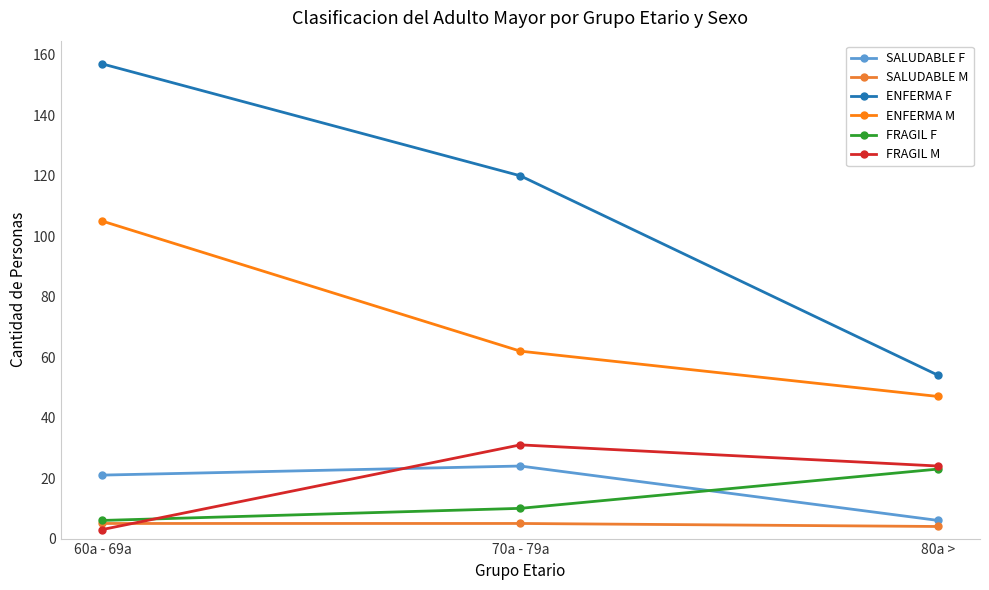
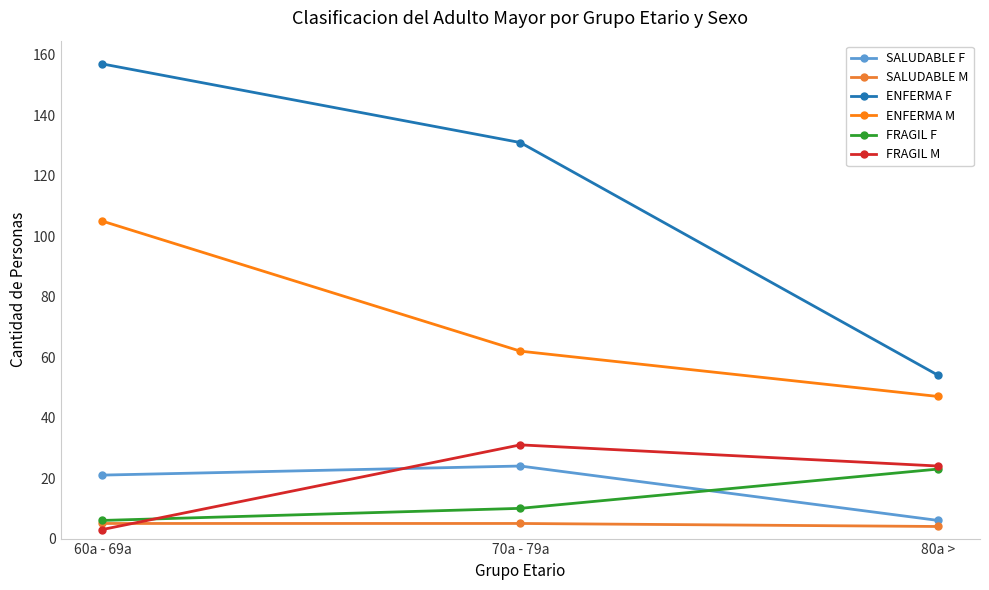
  {
    "SALUDABLE F": {
      "60a - 69a": 21,
      "70a - 79a": 24,
      "80a >": 6
    },
    "ENFERMA F": {
      "60a - 69a": 157,
-     "70a - 79a": 120,
+     "70a - 79a": 131,
      "80a >": 54
    },
    "FRAGIL F": {
      "60a - 69a": 6,
      "70a - 79a": 10,
      "80a >": 23
    },
    "FRAGIL M": {
      "60a - 69a": 3,
      "70a - 79a": 31,
      "80a >": 24
    }
  }
